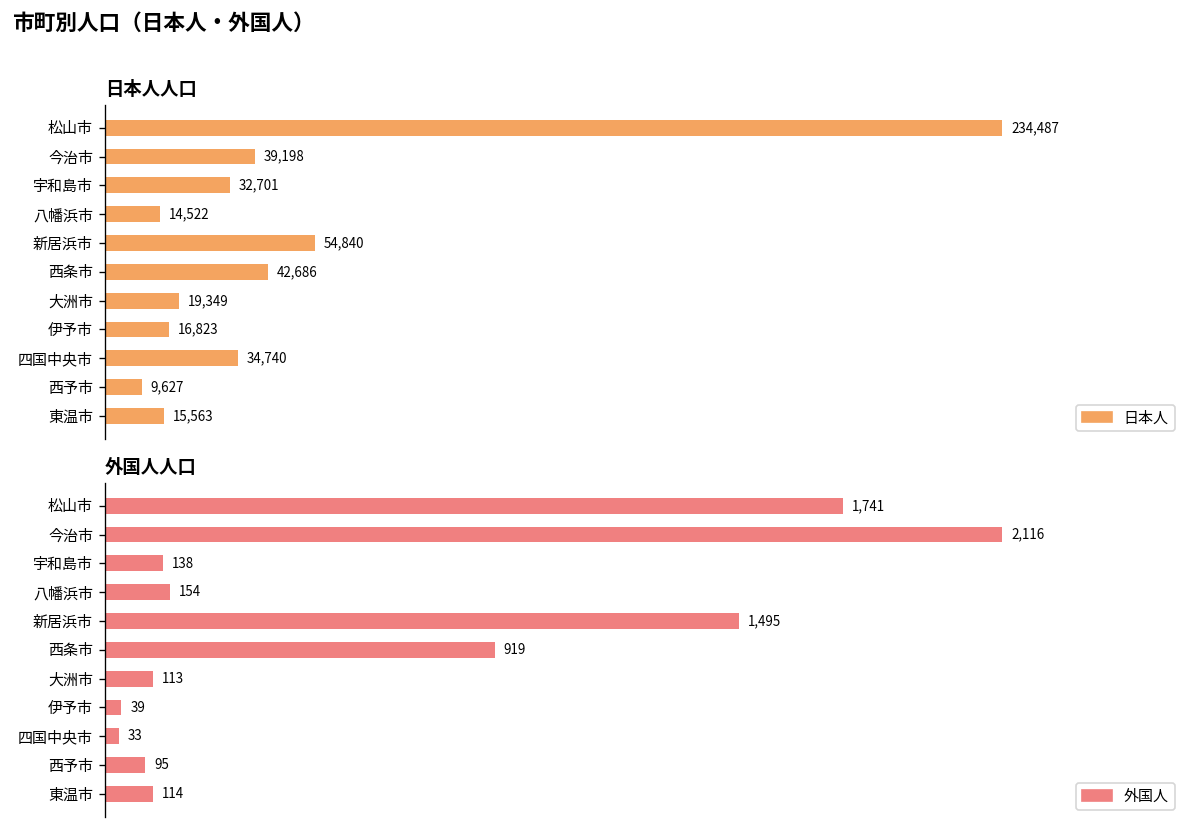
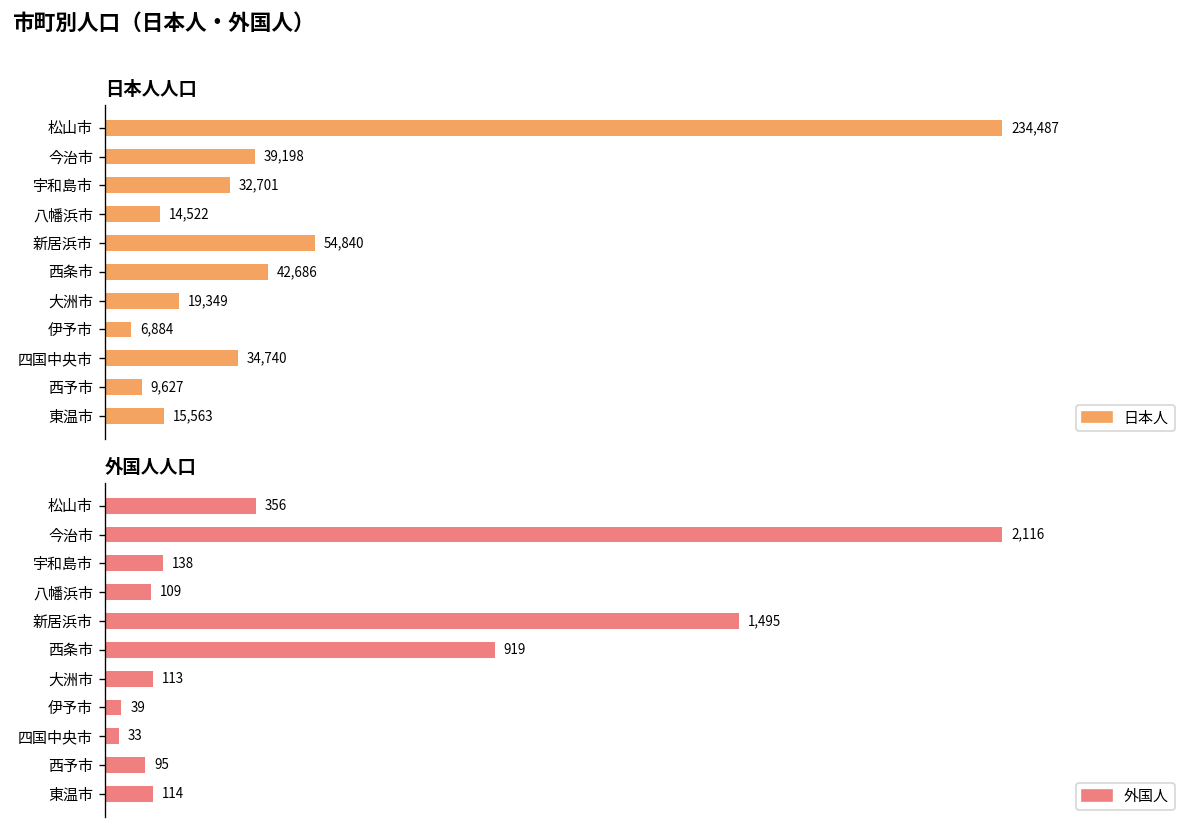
  {
    "日本人人口": {
      "松山市": "234,487",
      "今治市": "39,198",
      "宇和島市": "32,701",
      "八幡浜市": "14,522",
      "新居浜市": "54,840",
      "西条市": "42,686",
      "大洲市": "19,349",
-     "伊予市": "16,823",
+     "伊予市": "6,884",
      "四国中央市": "34,740",
      "西予市": "9,627",
      "東温市": "15,563"
    },
    "外国人人口": {
-     "松山市": "1,741",
+     "松山市": "356",
      "今治市": "2,116",
      "宇和島市": "138",
-     "八幡浜市": "154",
+     "八幡浜市": "109",
      "新居浜市": "1,495",
      "西条市": "919",
      "大洲市": "113",
      "伊予市": "39",
      "四国中央市": "33",
      "西予市": "95",
      "東温市": "114"
    }
  }
